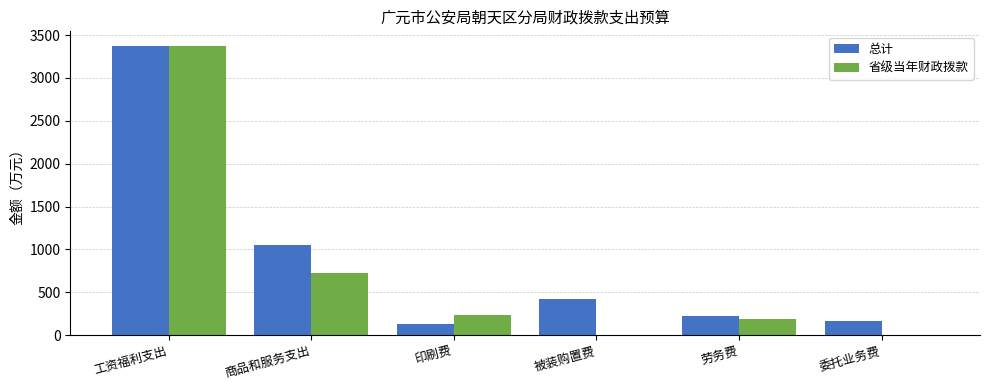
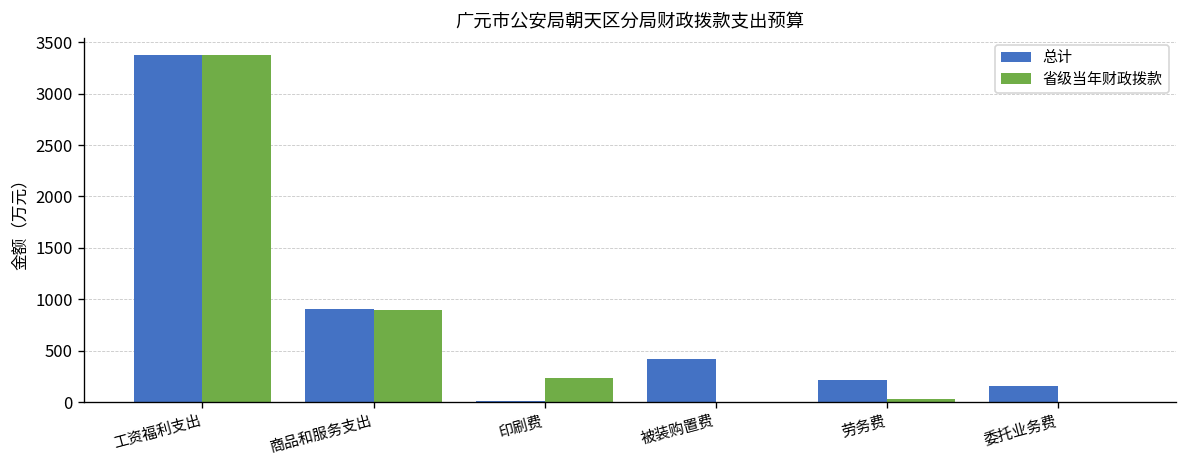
  {
    "总计": {
      "工资福利支出": 3400,
-     "商品和服务支出": 1000,
-     "印刷费": 100,
+     "商品和服务支出": 900,
+     "印刷费": 0,
      "被装购置费": 400,
      "劳务费": 200,
      "委托业务费": 200
    },
    "省级当年财政拨款": {
      "工资福利支出": 3400,
-     "商品和服务支出": 700,
+     "商品和服务支出": 900,
      "印刷费": 200,
      "被装购置费": 0,
-     "劳务费": 200,
+     "劳务费": 0,
      "委托业务费": 0
    }
  }
